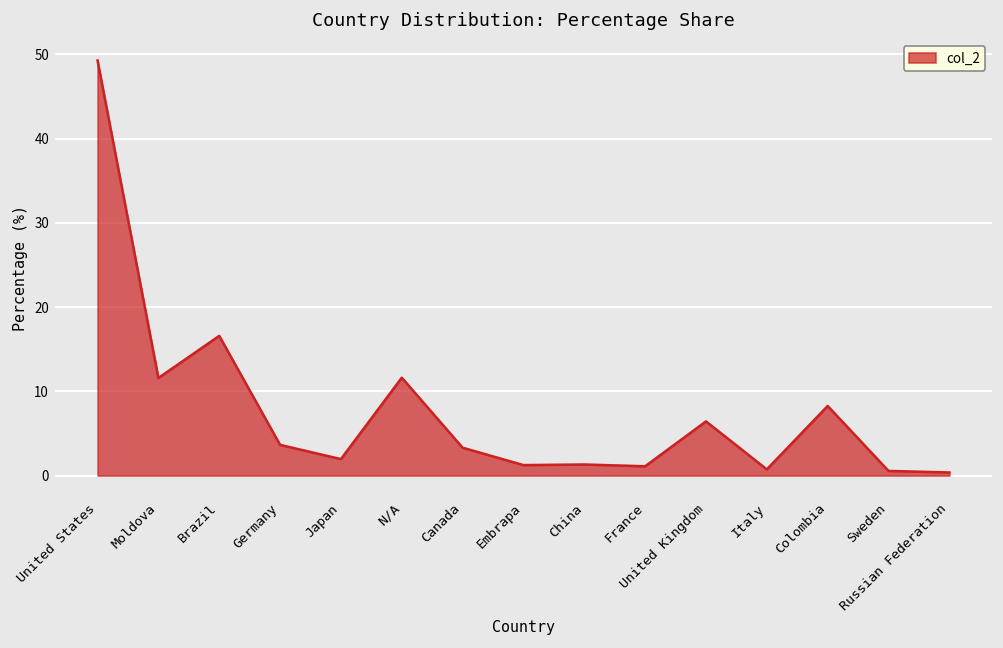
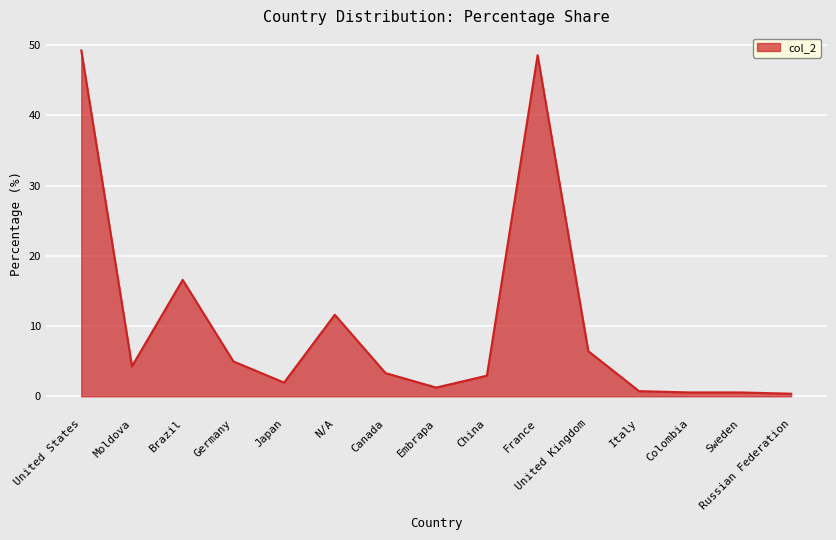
  {
    "United States": 49,
-   "Moldova": 12,
+   "Moldova": 4,
    "Brazil": 17,
-   "Germany": 4,
+   "Germany": 5,
    "Japan": 2,
    "N/A": 12,
    "Canada": 3,
    "Embrapa": 1,
-   "China": 1,
-   "France": 1,
+   "China": 3,
+   "France": 49,
    "United Kingdom": 6,
    "Italy": 1,
-   "Colombia": 8,
+   "Colombia": 1,
    "Sweden": 1,
    "Russian Federation": 0
  }
